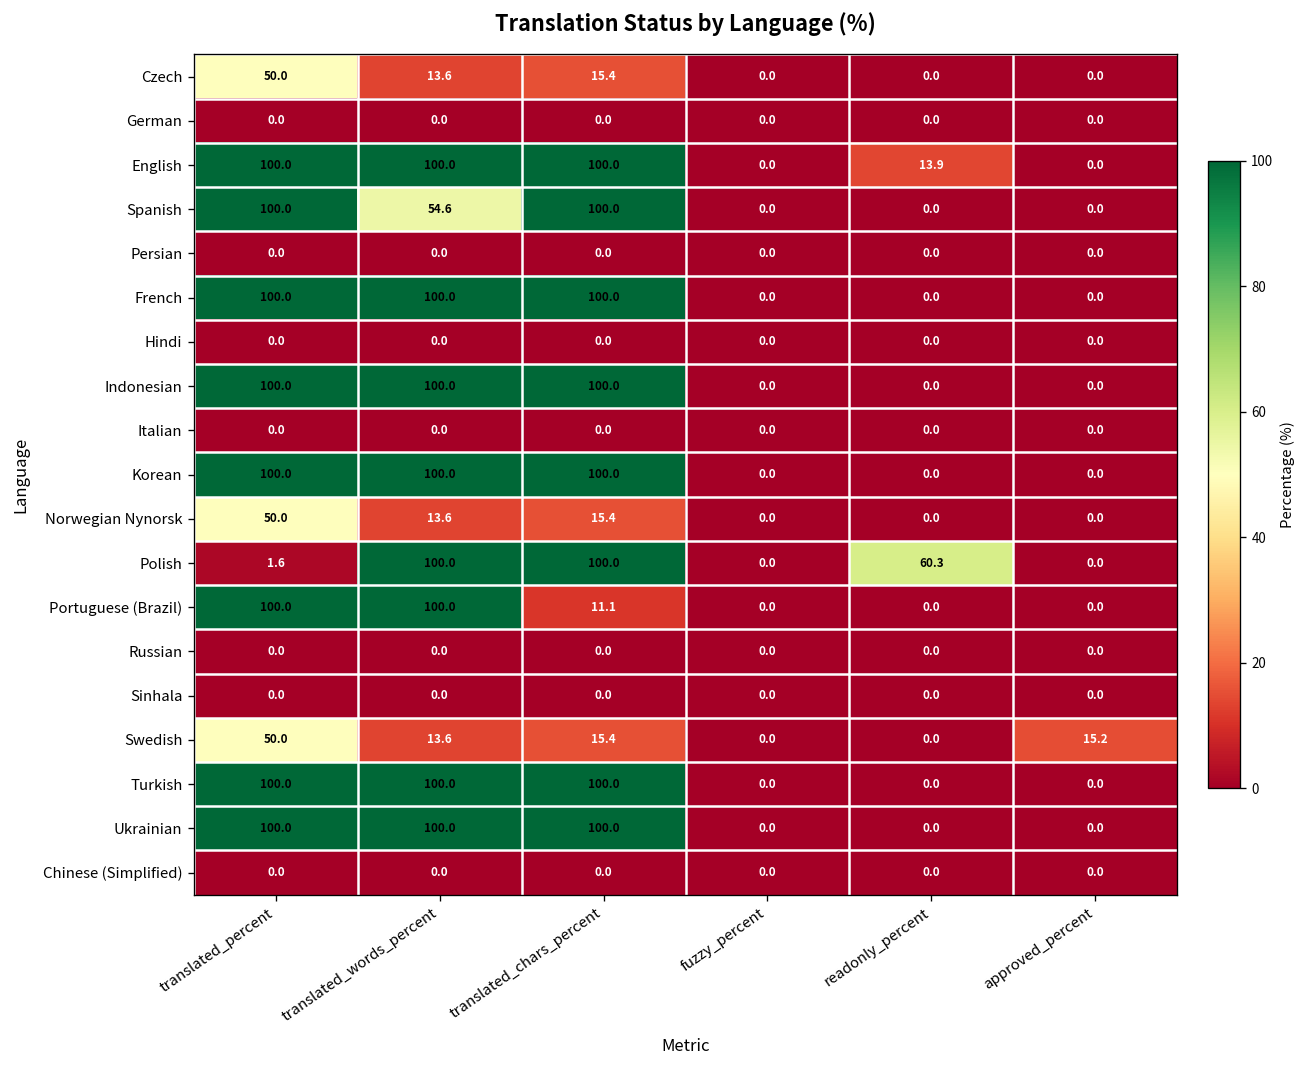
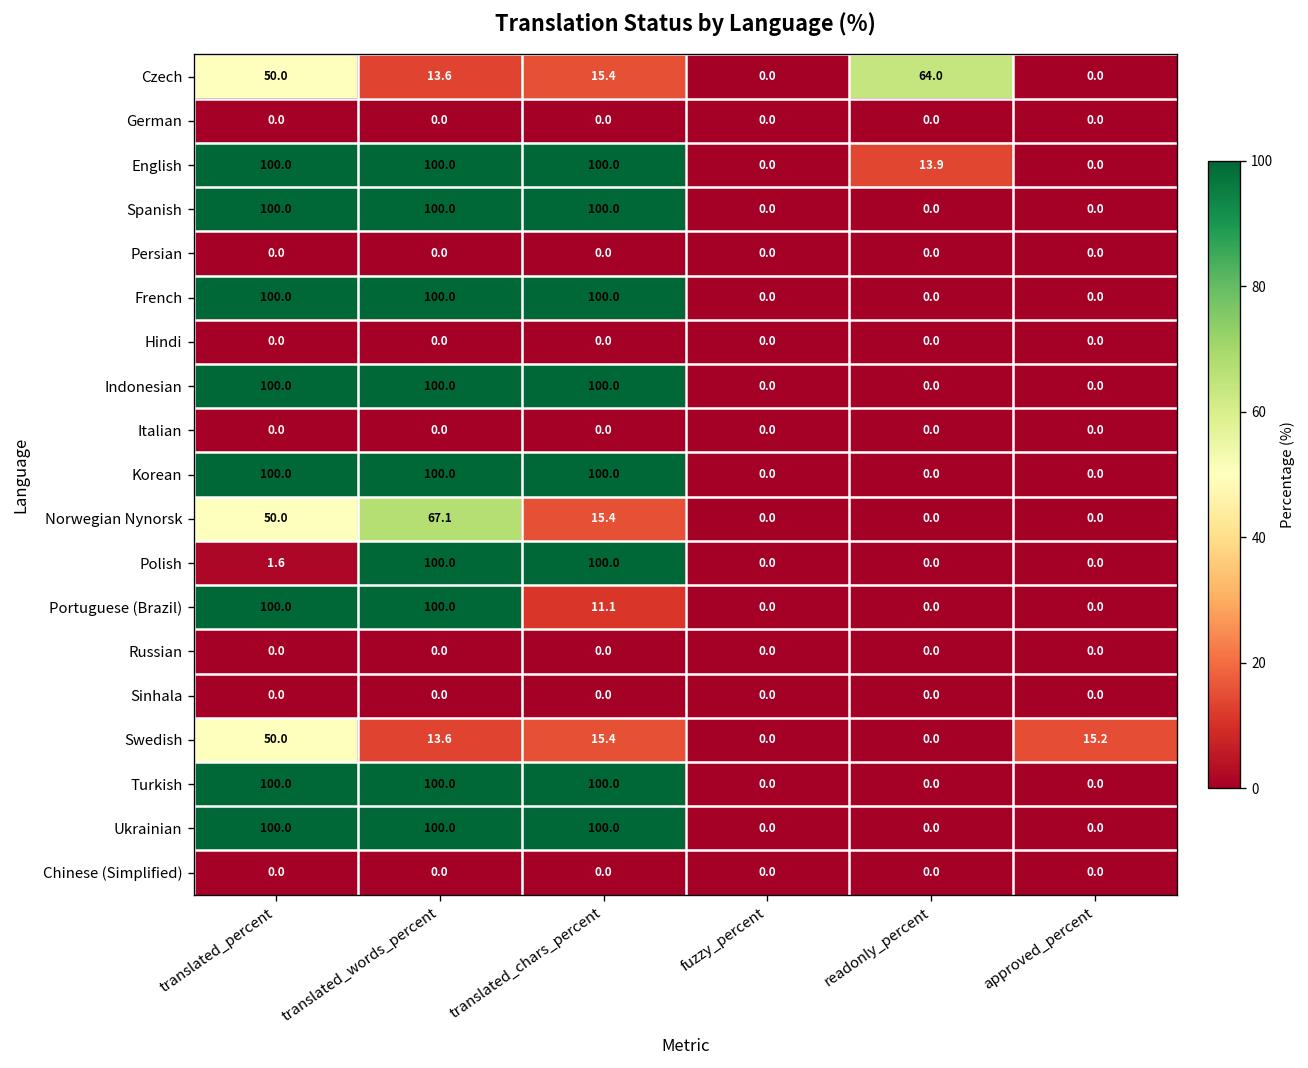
  {
    "Czech": {
      "translated_percent": 50.0,
      "translated_words_percent": 13.6,
      "translated_chars_percent": 15.4,
      "fuzzy_percent": 0.0,
-     "readonly_percent": 0.0,
+     "readonly_percent": 64.0,
      "approved_percent": 0.0
    },
    "German": {
      "translated_percent": 0.0,
      "translated_words_percent": 0.0,
      "translated_chars_percent": 0.0,
      "fuzzy_percent": 0.0,
      "readonly_percent": 0.0,
      "approved_percent": 0.0
    },
    "English": {
      "translated_percent": 100.0,
      "translated_words_percent": 100.0,
      "translated_chars_percent": 100.0,
      "fuzzy_percent": 0.0,
      "readonly_percent": 13.9,
      "approved_percent": 0.0
    },
    "Spanish": {
      "translated_percent": 100.0,
-     "translated_words_percent": 54.6,
+     "translated_words_percent": 100.0,
      "translated_chars_percent": 100.0,
      "fuzzy_percent": 0.0,
      "readonly_percent": 0.0,
      "approved_percent": 0.0
    },
    "Persian": {
      "translated_percent": 0.0,
      "translated_words_percent": 0.0,
      "translated_chars_percent": 0.0,
      "fuzzy_percent": 0.0,
      "readonly_percent": 0.0,
      "approved_percent": 0.0
    },
    "French": {
      "translated_percent": 100.0,
      "translated_words_percent": 100.0,
      "translated_chars_percent": 100.0,
      "fuzzy_percent": 0.0,
      "readonly_percent": 0.0,
      "approved_percent": 0.0
    },
    "Hindi": {
      "translated_percent": 0.0,
      "translated_words_percent": 0.0,
      "translated_chars_percent": 0.0,
      "fuzzy_percent": 0.0,
      "readonly_percent": 0.0,
      "approved_percent": 0.0
    },
    "Indonesian": {
      "translated_percent": 100.0,
      "translated_words_percent": 100.0,
      "translated_chars_percent": 100.0,
      "fuzzy_percent": 0.0,
      "readonly_percent": 0.0,
      "approved_percent": 0.0
    },
    "Italian": {
      "translated_percent": 0.0,
      "translated_words_percent": 0.0,
      "translated_chars_percent": 0.0,
      "fuzzy_percent": 0.0,
      "readonly_percent": 0.0,
      "approved_percent": 0.0
    },
    "Korean": {
      "translated_percent": 100.0,
      "translated_words_percent": 100.0,
      "translated_chars_percent": 100.0,
      "fuzzy_percent": 0.0,
      "readonly_percent": 0.0,
      "approved_percent": 0.0
    },
    "Norwegian Nynorsk": {
      "translated_percent": 50.0,
-     "translated_words_percent": 13.6,
+     "translated_words_percent": 67.1,
      "translated_chars_percent": 15.4,
      "fuzzy_percent": 0.0,
      "readonly_percent": 0.0,
      "approved_percent": 0.0
    },
    "Polish": {
      "translated_percent": 1.6,
      "translated_words_percent": 100.0,
      "translated_chars_percent": 100.0,
      "fuzzy_percent": 0.0,
-     "readonly_percent": 60.3,
+     "readonly_percent": 0.0,
      "approved_percent": 0.0
    },
    "Portuguese (Brazil)": {
      "translated_percent": 100.0,
      "translated_words_percent": 100.0,
      "translated_chars_percent": 11.1,
      "fuzzy_percent": 0.0,
      "readonly_percent": 0.0,
      "approved_percent": 0.0
    },
    "Russian": {
      "translated_percent": 0.0,
      "translated_words_percent": 0.0,
      "translated_chars_percent": 0.0,
      "fuzzy_percent": 0.0,
      "readonly_percent": 0.0,
      "approved_percent": 0.0
    },
    "Sinhala": {
      "translated_percent": 0.0,
      "translated_words_percent": 0.0,
      "translated_chars_percent": 0.0,
      "fuzzy_percent": 0.0,
      "readonly_percent": 0.0,
      "approved_percent": 0.0
    },
    "Swedish": {
      "translated_percent": 50.0,
      "translated_words_percent": 13.6,
      "translated_chars_percent": 15.4,
      "fuzzy_percent": 0.0,
      "readonly_percent": 0.0,
      "approved_percent": 15.2
    },
    "Turkish": {
      "translated_percent": 100.0,
      "translated_words_percent": 100.0,
      "translated_chars_percent": 100.0,
      "fuzzy_percent": 0.0,
      "readonly_percent": 0.0,
      "approved_percent": 0.0
    },
    "Ukrainian": {
      "translated_percent": 100.0,
      "translated_words_percent": 100.0,
      "translated_chars_percent": 100.0,
      "fuzzy_percent": 0.0,
      "readonly_percent": 0.0,
      "approved_percent": 0.0
    },
    "Chinese (Simplified)": {
      "translated_percent": 0.0,
      "translated_words_percent": 0.0,
      "translated_chars_percent": 0.0,
      "fuzzy_percent": 0.0,
      "readonly_percent": 0.0,
      "approved_percent": 0.0
    }
  }
